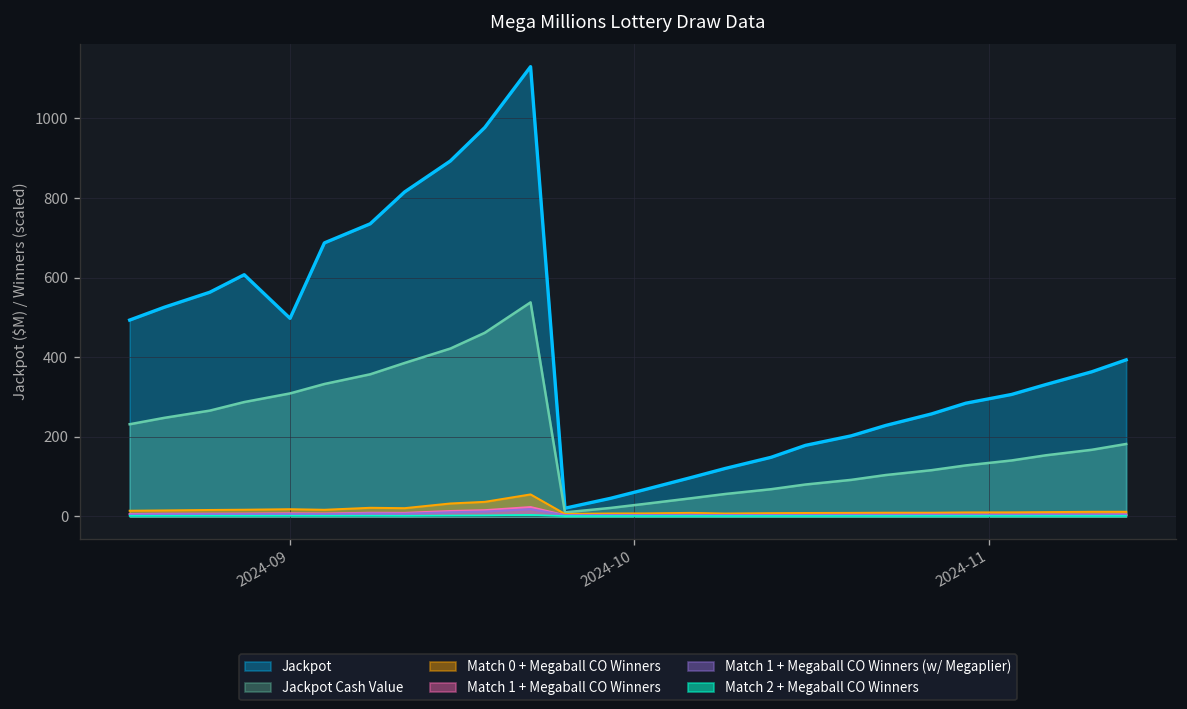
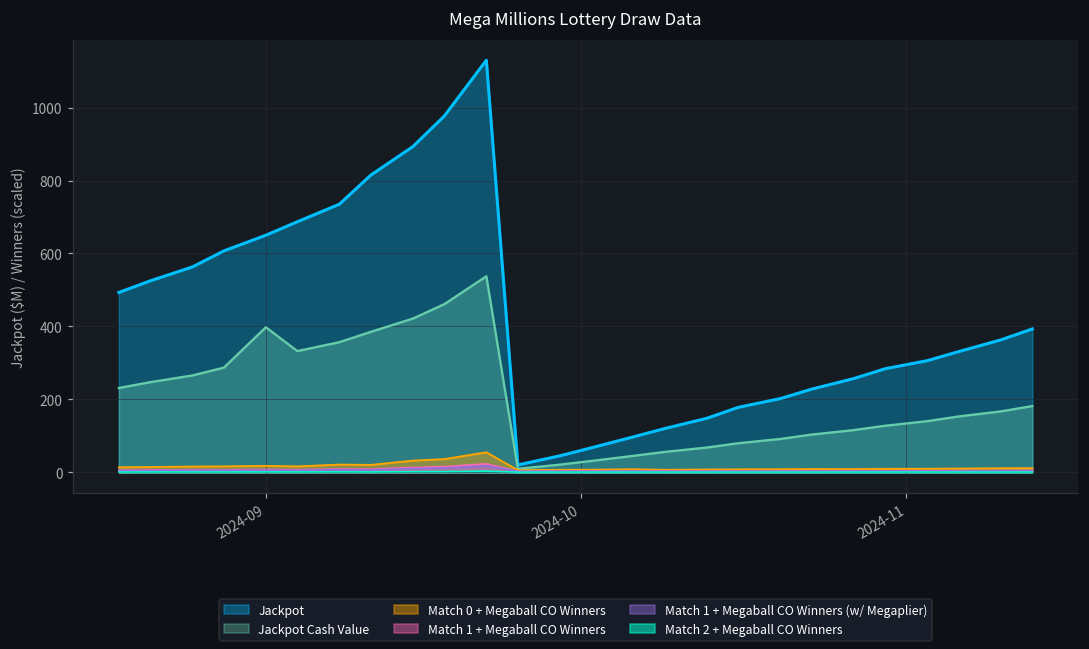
  {
    "Jackpot": {
-     "2024-09": 500
+     "2024-09": 650
    },
    "Jackpot Cash Value": {
-     "2024-09": 310
+     "2024-09": 400
    },
    "Match 0 + Megaball CO Winners": {
      "2024-09": 20
    }
  }
